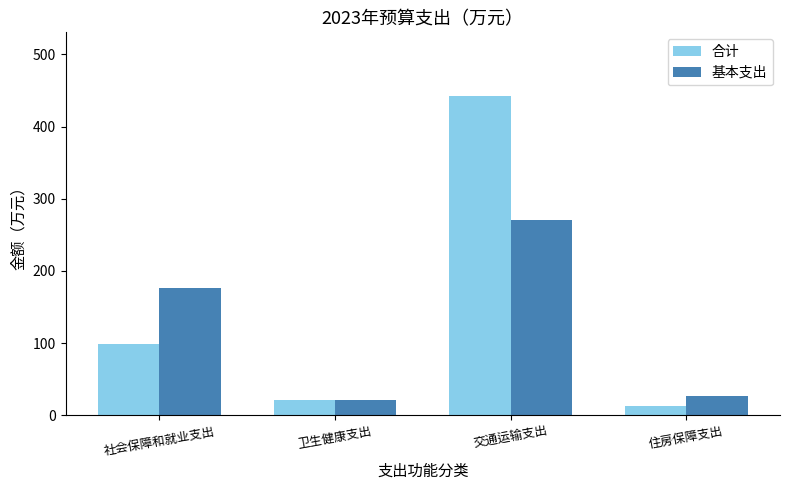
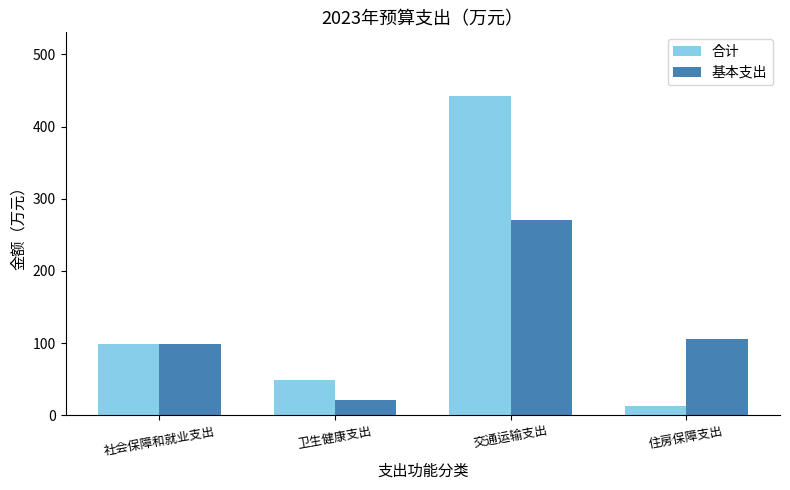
  {
    "合计": {
      "社会保障和就业支出": 100,
-     "卫生健康支出": 20,
+     "卫生健康支出": 50,
      "交通运输支出": 440,
      "住房保障支出": 10
    },
    "基本支出": {
-     "社会保障和就业支出": 180,
+     "社会保障和就业支出": 100,
      "卫生健康支出": 20,
      "交通运输支出": 270,
-     "住房保障支出": 30
+     "住房保障支出": 110
    }
  }
